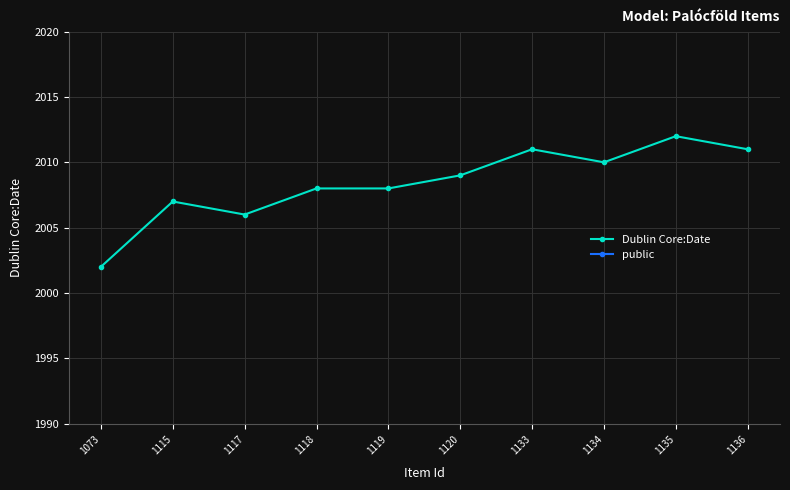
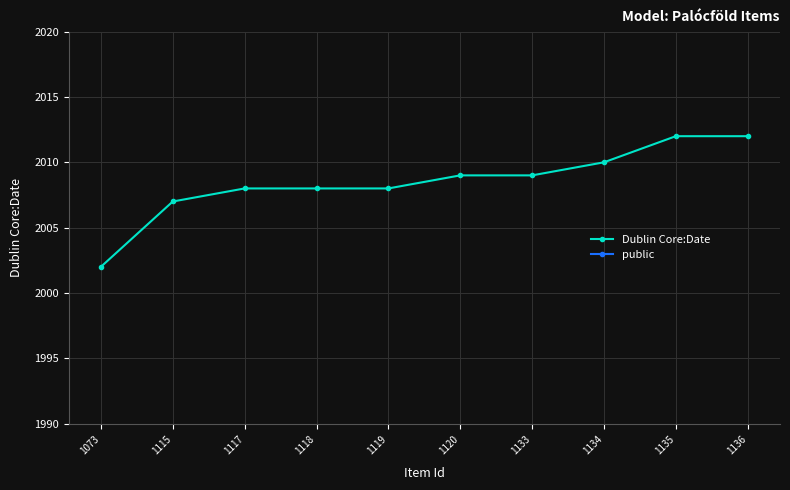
  {
    "Dublin Core:Date": {
      "1073": 2002,
      "1115": 2007,
-     "1117": 2006,
+     "1117": 2008,
      "1118": 2008,
      "1119": 2008,
      "1120": 2009,
-     "1133": 2011,
+     "1133": 2009,
      "1134": 2010,
      "1135": 2012,
-     "1136": 2011
+     "1136": 2012
    }
  }
